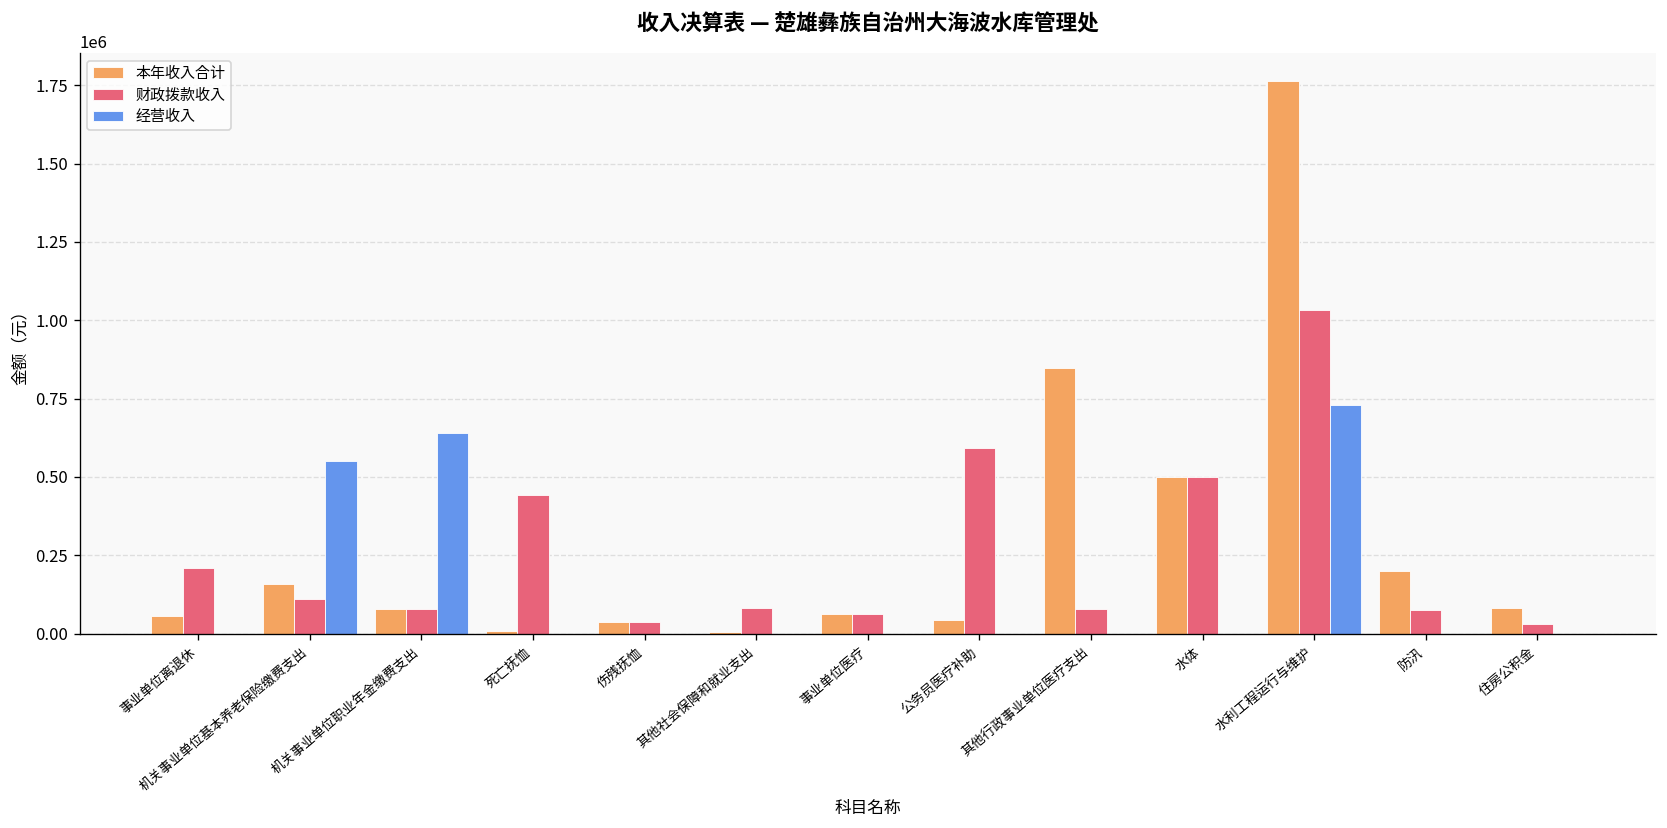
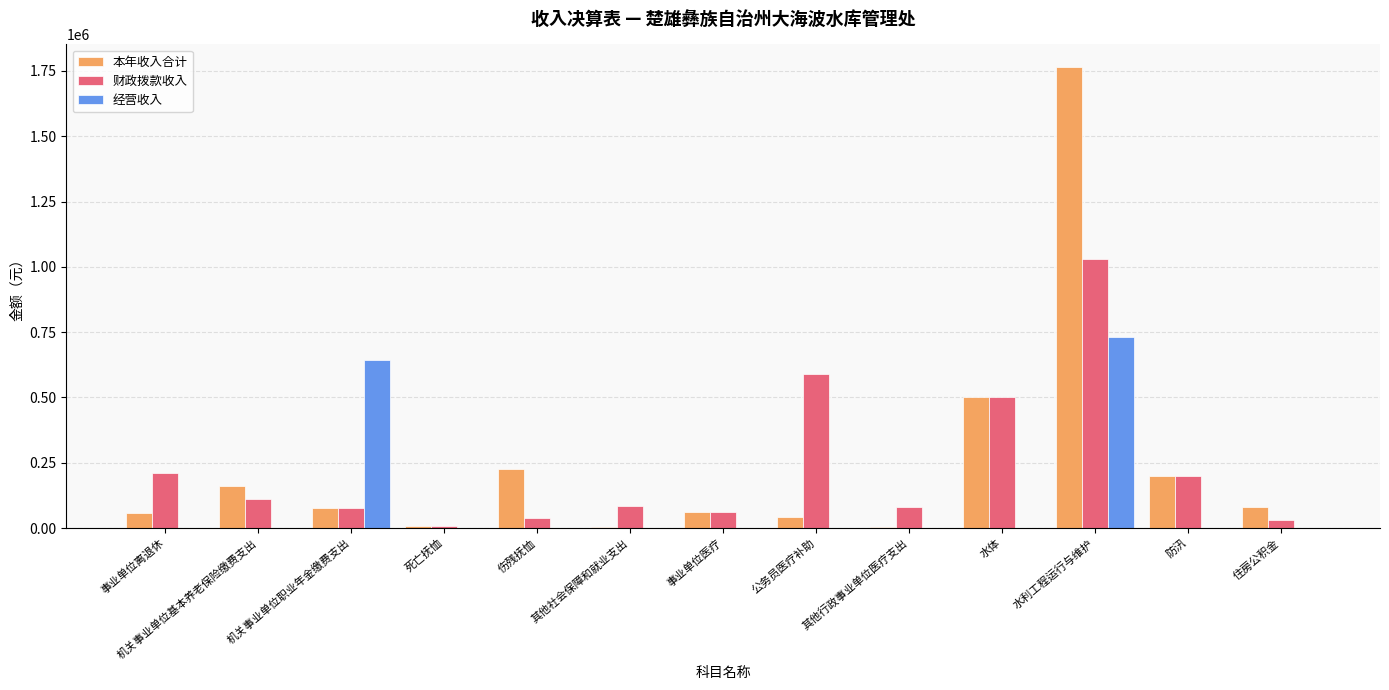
  {
    "本年收入合计": {
      "事业单位离退休": 60000,
      "机关事业单位基本养老保险缴费支出": 160000,
      "机关事业单位职业年金缴费支出": 80000,
-     "伤残抚恤": 40000,
+     "伤残抚恤": 230000,
      "事业单位医疗": 60000,
      "公务员医疗补助": 40000,
-     "其他行政事业单位医疗支出": 850000,
+     "其他行政事业单位医疗支出": 10000,
      "水体": 500000,
      "水利工程运行与维护": 1760000,
      "防汛": 200000,
      "住房公积金": 80000
    },
    "财政拨款收入": {
      "事业单位离退休": 210000,
      "机关事业单位基本养老保险缴费支出": 110000,
      "机关事业单位职业年金缴费支出": 80000,
-     "死亡抚恤": 440000,
+     "死亡抚恤": 10000,
      "伤残抚恤": 40000,
      "其他社会保障和就业支出": 80000,
      "事业单位医疗": 60000,
      "公务员医疗补助": 590000,
      "其他行政事业单位医疗支出": 80000,
      "水体": 500000,
      "水利工程运行与维护": 1030000,
-     "防汛": 70000,
+     "防汛": 200000,
      "住房公积金": 30000
    },
    "经营收入": {
      "事业单位离退休": 0,
-     "机关事业单位基本养老保险缴费支出": 550000,
+     "机关事业单位基本养老保险缴费支出": 0,
      "机关事业单位职业年金缴费支出": 640000,
      "死亡抚恤": 0,
      "伤残抚恤": 0,
      "其他社会保障和就业支出": 0,
      "事业单位医疗": 0,
      "公务员医疗补助": 0,
      "其他行政事业单位医疗支出": 0,
      "水体": 0,
      "水利工程运行与维护": 730000,
      "防汛": 0,
      "住房公积金": 0
    }
  }
